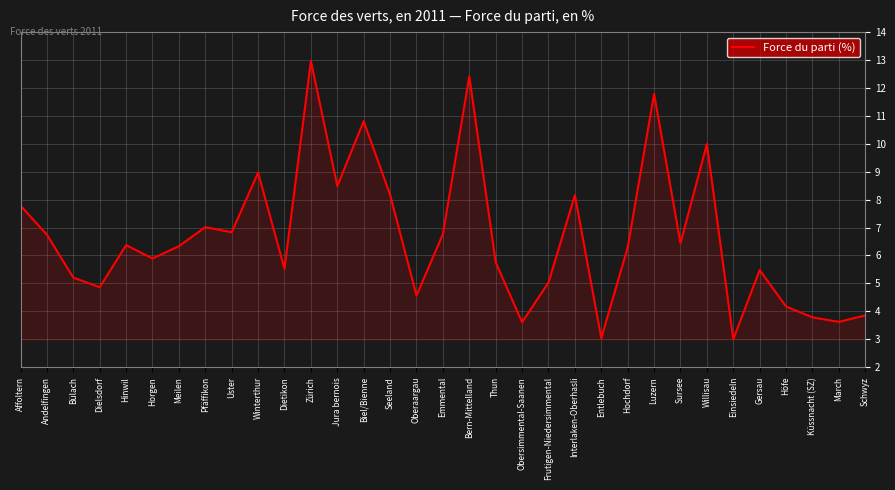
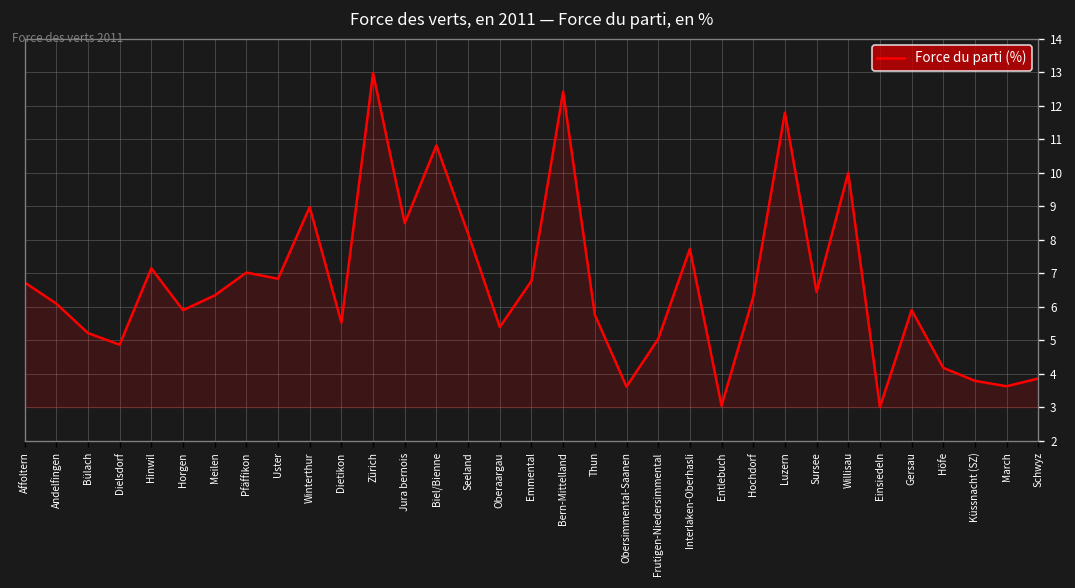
  {
-   "Affoltern": 7.8,
-   "Andelfingen": 6.7,
+   "Affoltern": 6.7,
+   "Andelfingen": 6.1,
    "Bülach": 5.2,
    "Dielsdorf": 4.9,
-   "Hinwil": 6.4,
+   "Hinwil": 7.1,
    "Horgen": 5.9,
    "Meilen": 6.3,
    "Pfäffikon": 7.0,
    "Uster": 6.8,
    "Winterthur": 9.0,
    "Dietikon": 5.5,
    "Zürich": 13.0,
    "Jura bernois": 8.5,
    "Biel/Bienne": 10.8,
    "Seeland": 8.2,
-   "Oberaargau": 4.6,
+   "Oberaargau": 5.4,
    "Emmental": 6.8,
    "Bern-Mittelland": 12.4,
    "Thun": 5.8,
    "Obersimmental-Saanen": 3.6,
    "Frutigen-Niedersimmental": 5.0,
-   "Interlaken-Oberhasli": 8.2,
+   "Interlaken-Oberhasli": 7.7,
    "Entlebuch": 3.0,
    "Hochdorf": 6.3,
    "Luzern": 11.8,
    "Sursee": 6.4,
    "Willisau": 10.0,
    "Einsiedeln": 3.0,
-   "Gersau": 5.5,
+   "Gersau": 5.9,
    "Höfe": 4.2,
    "Küssnacht (SZ)": 3.8,
    "March": 3.6,
    "Schwyz": 3.9
  }
